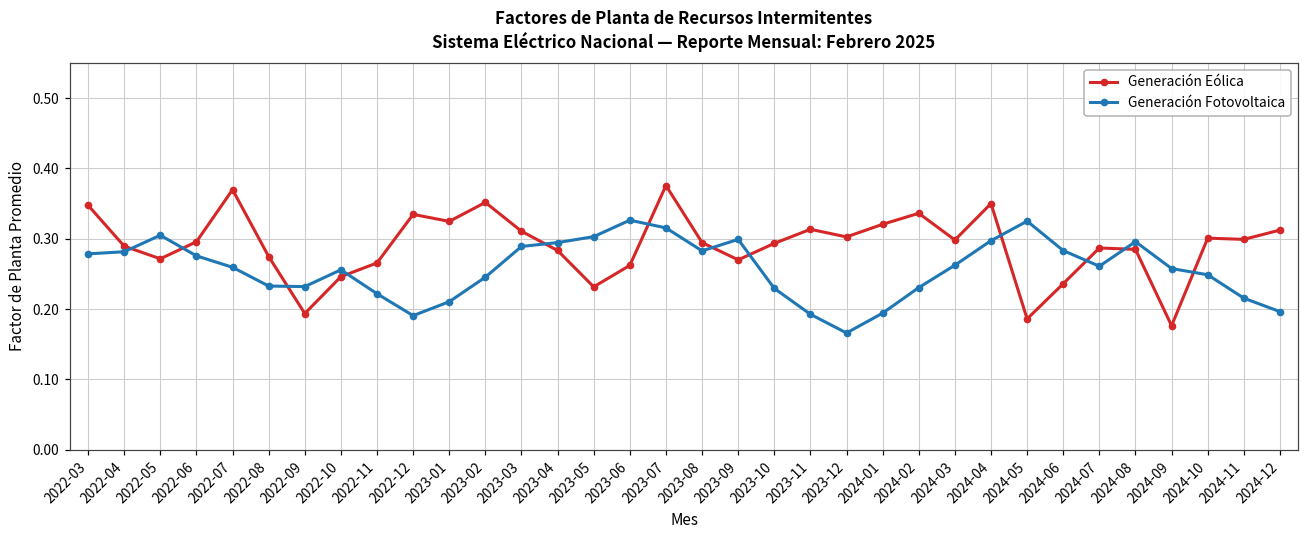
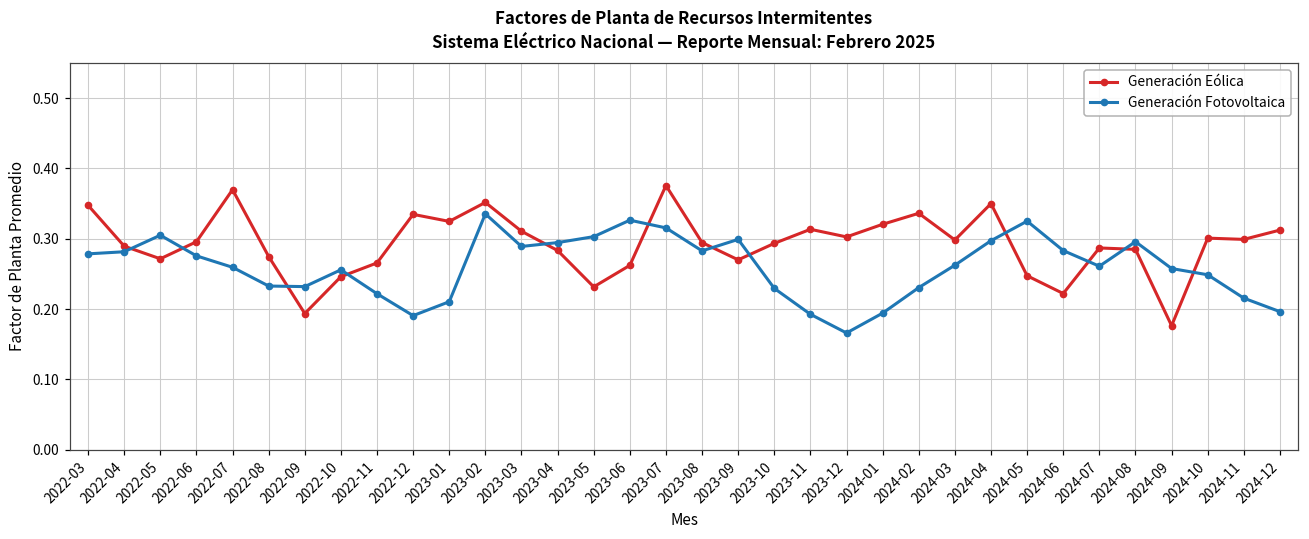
  {
    "Generación Eólica": {
      "2022-03": 0.35,
      "2022-04": 0.29,
      "2022-05": 0.27,
      "2022-06": 0.30,
      "2022-07": 0.37,
      "2022-08": 0.27,
      "2022-09": 0.19,
      "2022-10": 0.25,
      "2022-11": 0.27,
      "2022-12": 0.33,
      "2023-01": 0.32,
      "2023-02": 0.35,
      "2023-03": 0.31,
      "2023-04": 0.28,
      "2023-05": 0.23,
      "2023-06": 0.26,
      "2023-07": 0.38,
      "2023-08": 0.29,
      "2023-09": 0.27,
      "2023-10": 0.29,
      "2023-11": 0.31,
      "2023-12": 0.30,
      "2024-01": 0.32,
      "2024-02": 0.34,
      "2024-03": 0.30,
      "2024-04": 0.35,
-     "2024-05": 0.19,
-     "2024-06": 0.24,
+     "2024-05": 0.25,
+     "2024-06": 0.22,
      "2024-07": 0.29,
      "2024-08": 0.28,
      "2024-09": 0.18,
      "2024-10": 0.30,
      "2024-11": 0.30,
      "2024-12": 0.31
    },
    "Generación Fotovoltaica": {
      "2022-03": 0.28,
      "2022-04": 0.28,
      "2022-05": 0.30,
      "2022-06": 0.28,
      "2022-07": 0.26,
      "2022-08": 0.23,
      "2022-09": 0.23,
      "2022-10": 0.26,
      "2022-11": 0.22,
      "2022-12": 0.19,
      "2023-01": 0.21,
-     "2023-02": 0.25,
+     "2023-02": 0.34,
      "2023-03": 0.29,
      "2023-04": 0.29,
      "2023-05": 0.30,
      "2023-06": 0.33,
      "2023-07": 0.32,
      "2023-08": 0.28,
      "2023-09": 0.30,
      "2023-10": 0.23,
      "2023-11": 0.19,
      "2023-12": 0.17,
      "2024-01": 0.19,
      "2024-02": 0.23,
      "2024-03": 0.26,
      "2024-04": 0.30,
      "2024-05": 0.33,
      "2024-06": 0.28,
      "2024-07": 0.26,
      "2024-08": 0.30,
      "2024-09": 0.26,
      "2024-10": 0.25,
      "2024-11": 0.22,
      "2024-12": 0.20
    }
  }
